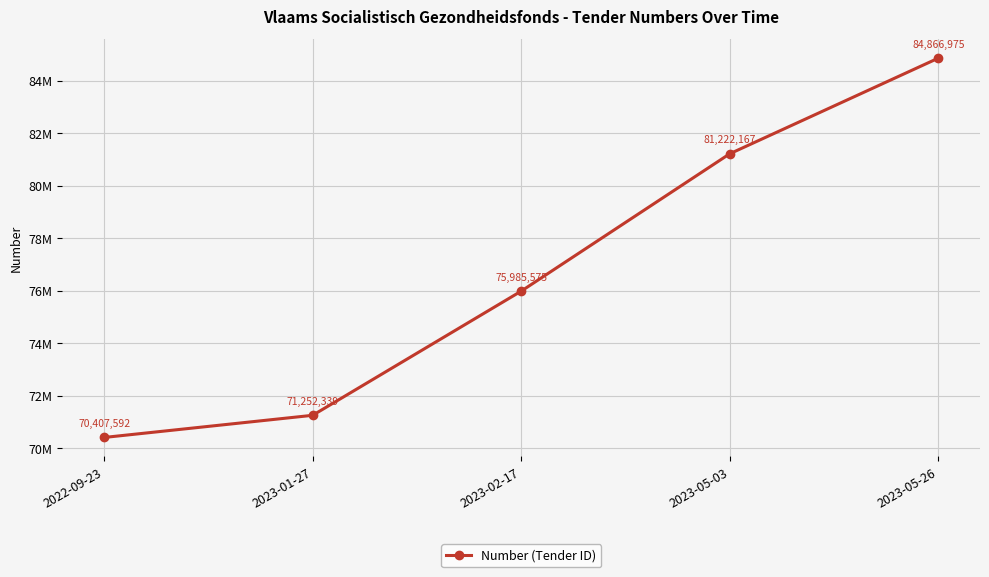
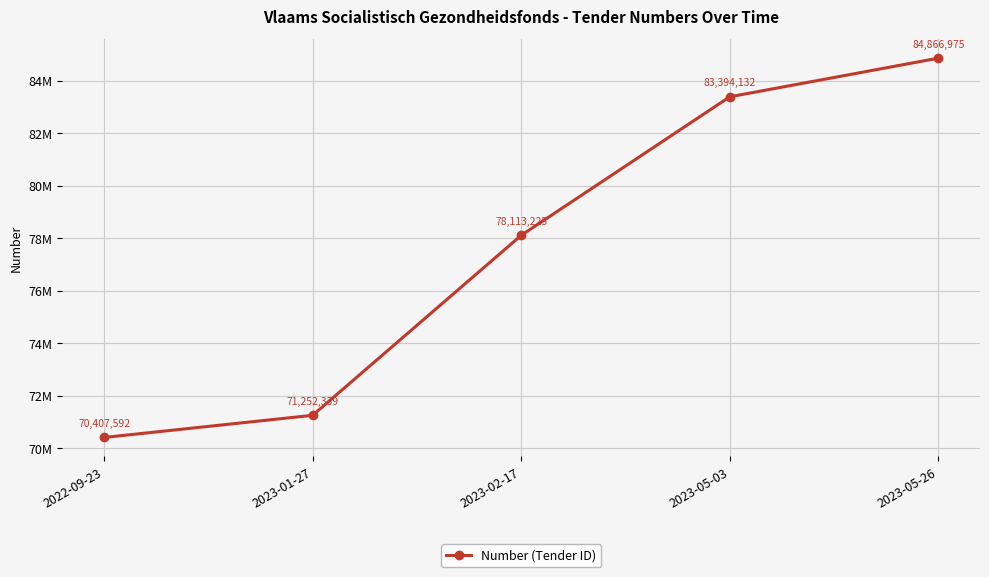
  {
    "2022-09-23": "70,407,592",
    "2023-01-27": "71,252,339",
-   "2023-02-17": "75,985,575",
-   "2023-05-03": "81,222,167",
+   "2023-02-17": "78,113,225",
+   "2023-05-03": "83,394,132",
    "2023-05-26": "84,866,975"
  }
